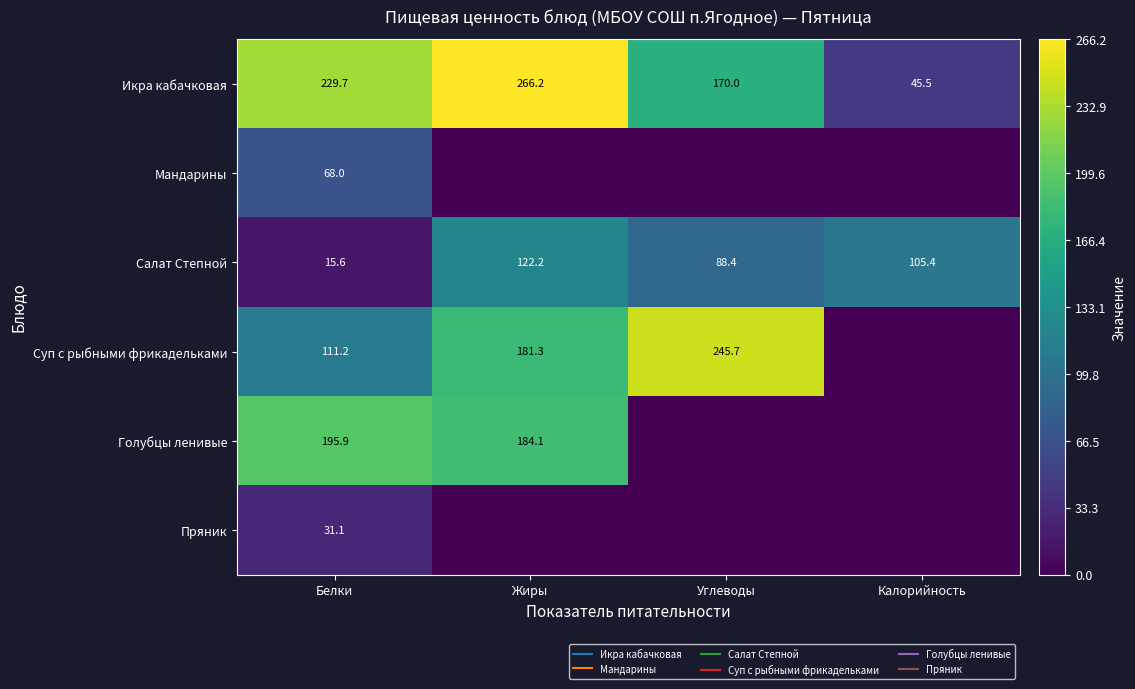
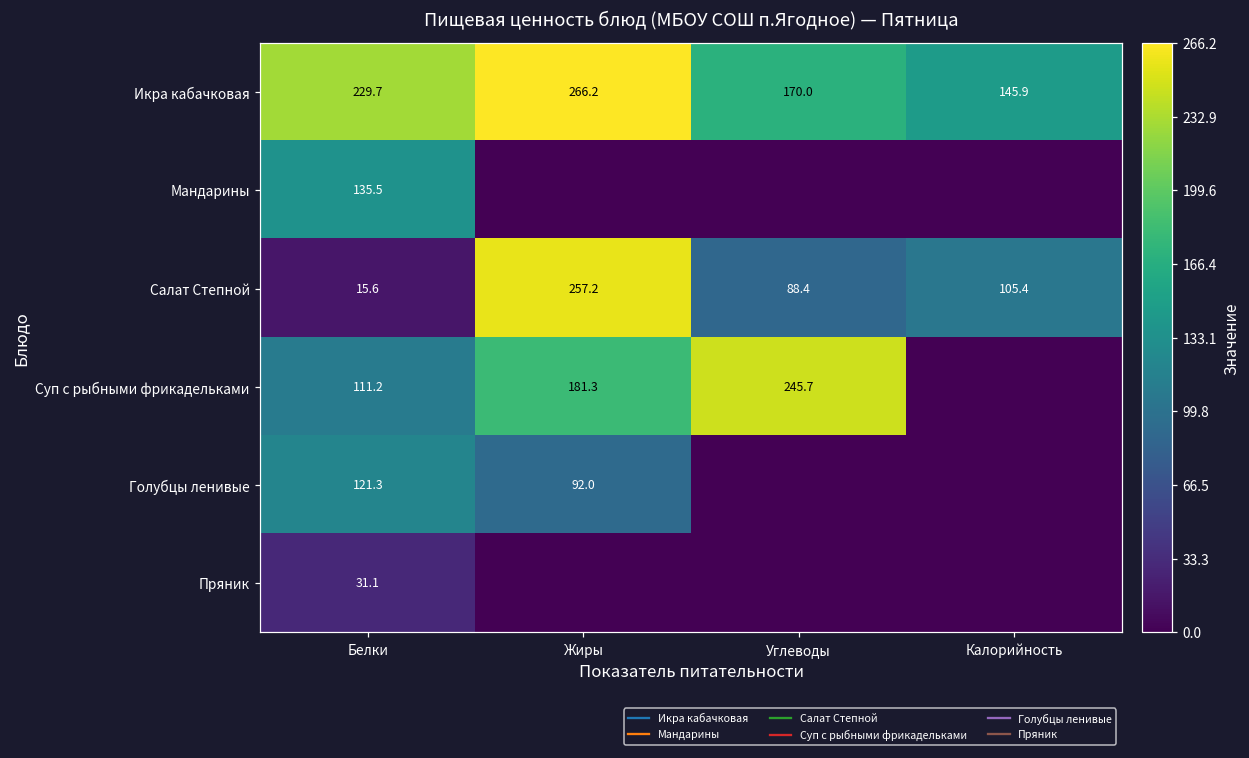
  {
    "Икра кабачковая": {
      "Белки": 229.7,
      "Жиры": 266.2,
      "Углеводы": 170.0,
-     "Калорийность": 45.5
+     "Калорийность": 145.9
    },
    "Мандарины": {
-     "Белки": 68.0
+     "Белки": 135.5
    },
    "Салат Степной": {
      "Белки": 15.6,
-     "Жиры": 122.2,
+     "Жиры": 257.2,
      "Углеводы": 88.4,
      "Калорийность": 105.4
    },
    "Суп с рыбными фрикадельками": {
      "Белки": 111.2,
      "Жиры": 181.3,
      "Углеводы": 245.7
    },
    "Голубцы ленивые": {
-     "Белки": 195.9,
-     "Жиры": 184.1
+     "Белки": 121.3,
+     "Жиры": 92.0
    },
    "Пряник": {
      "Белки": 31.1
    }
  }
